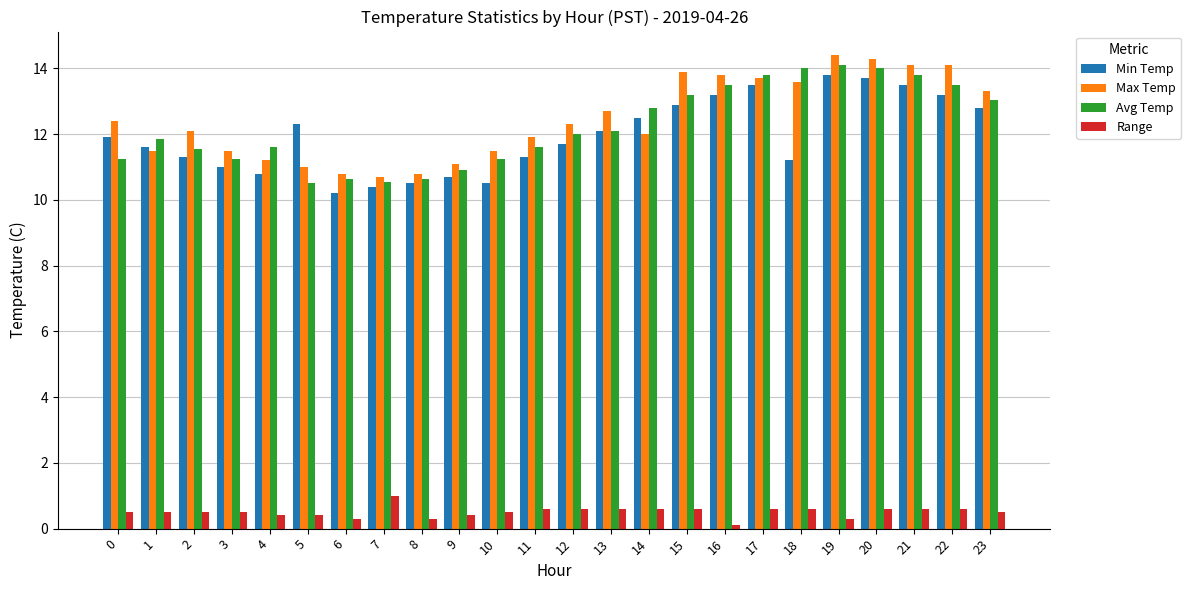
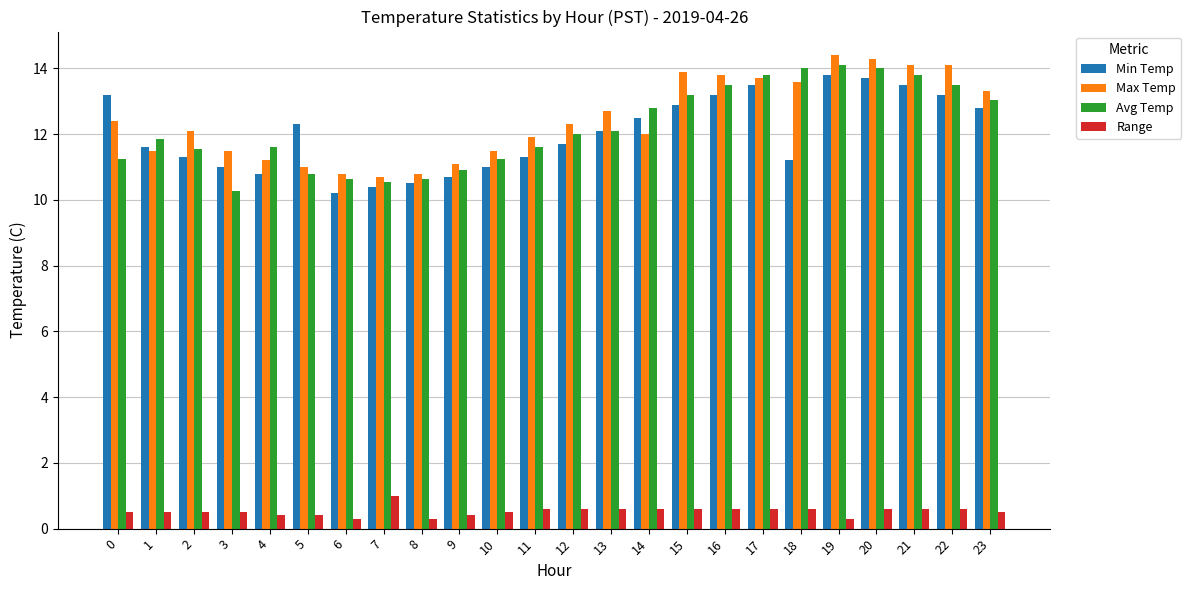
  {
    "Min Temp": {
-     "0": 11.9,
+     "0": 13.2,
      "1": 11.6,
      "2": 11.3,
      "3": 11.0,
      "4": 10.8,
      "5": 12.3,
      "6": 10.2,
      "7": 10.4,
      "8": 10.5,
      "9": 10.7,
-     "10": 10.5,
+     "10": 11.0,
      "11": 11.3,
      "12": 11.7,
      "13": 12.1,
      "14": 12.5,
      "15": 12.9,
      "16": 13.2,
      "17": 13.5,
      "18": 11.2,
      "19": 13.8,
      "20": 13.7,
      "21": 13.5,
      "22": 13.2,
      "23": 12.8
    },
    "Max Temp": {
      "0": 12.4,
      "1": 11.5,
      "2": 12.1,
      "3": 11.5,
      "4": 11.2,
      "5": 11.0,
      "6": 10.8,
      "7": 10.7,
      "8": 10.8,
      "9": 11.1,
      "10": 11.5,
      "11": 11.9,
      "12": 12.3,
      "13": 12.7,
      "14": 12.0,
      "15": 13.9,
      "16": 13.8,
      "17": 13.7,
      "18": 13.6,
      "19": 14.4,
      "20": 14.3,
      "21": 14.1,
      "22": 14.1,
      "23": 13.3
    },
    "Avg Temp": {
      "0": 11.2,
      "1": 11.9,
      "2": 11.6,
-     "3": 11.3,
+     "3": 10.3,
      "4": 11.6,
-     "5": 10.5,
+     "5": 10.8,
      "6": 10.7,
      "7": 10.6,
      "8": 10.7,
      "9": 10.9,
      "10": 11.3,
      "11": 11.6,
      "12": 12.0,
      "13": 12.1,
      "14": 12.8,
      "15": 13.2,
      "16": 13.5,
      "17": 13.8,
      "18": 14.0,
      "19": 14.1,
      "20": 14.0,
      "21": 13.8,
      "22": 13.5,
      "23": 13.1
    },
    "Range": {
      "0": 0.5,
      "1": 0.5,
      "2": 0.5,
      "3": 0.5,
      "4": 0.4,
      "5": 0.4,
      "6": 0.3,
      "7": 1.0,
      "8": 0.3,
      "9": 0.4,
      "10": 0.5,
      "11": 0.6,
      "12": 0.6,
      "13": 0.6,
      "14": 0.6,
      "15": 0.6,
-     "16": 0.1,
+     "16": 0.6,
      "17": 0.6,
      "18": 0.6,
      "19": 0.3,
      "20": 0.6,
      "21": 0.6,
      "22": 0.6,
      "23": 0.5
    }
  }
